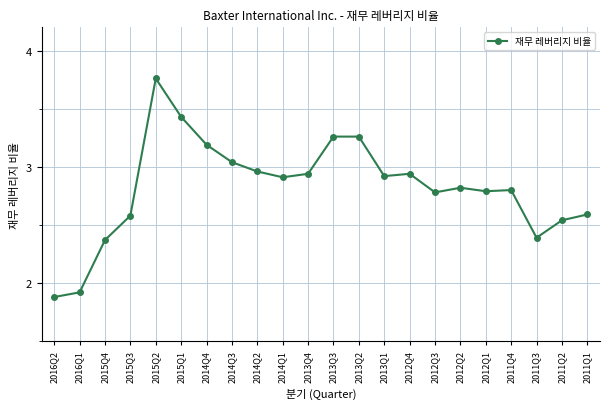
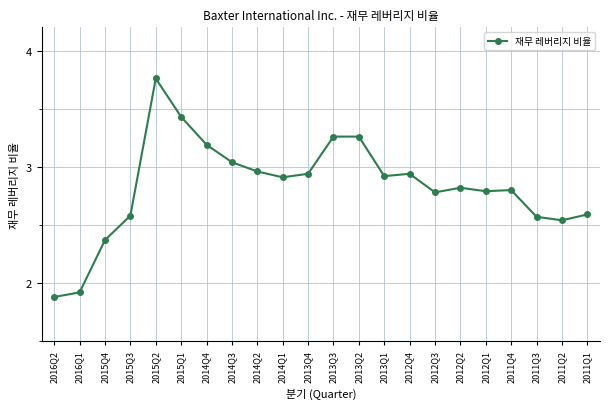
  {
    "2016Q2": 1.88,
    "2016Q1": 1.92,
    "2015Q4": 2.37,
    "2015Q3": 2.58,
    "2015Q2": 3.76,
    "2015Q1": 3.43,
    "2014Q4": 3.19,
    "2014Q3": 3.04,
    "2014Q2": 2.96,
    "2014Q1": 2.91,
    "2013Q4": 2.94,
    "2013Q3": 3.26,
    "2013Q2": 3.26,
    "2013Q1": 2.92,
    "2012Q4": 2.94,
    "2012Q3": 2.78,
    "2012Q2": 2.82,
    "2012Q1": 2.79,
    "2011Q4": 2.80,
-   "2011Q3": 2.39,
+   "2011Q3": 2.57,
    "2011Q2": 2.54,
    "2011Q1": 2.59
  }
